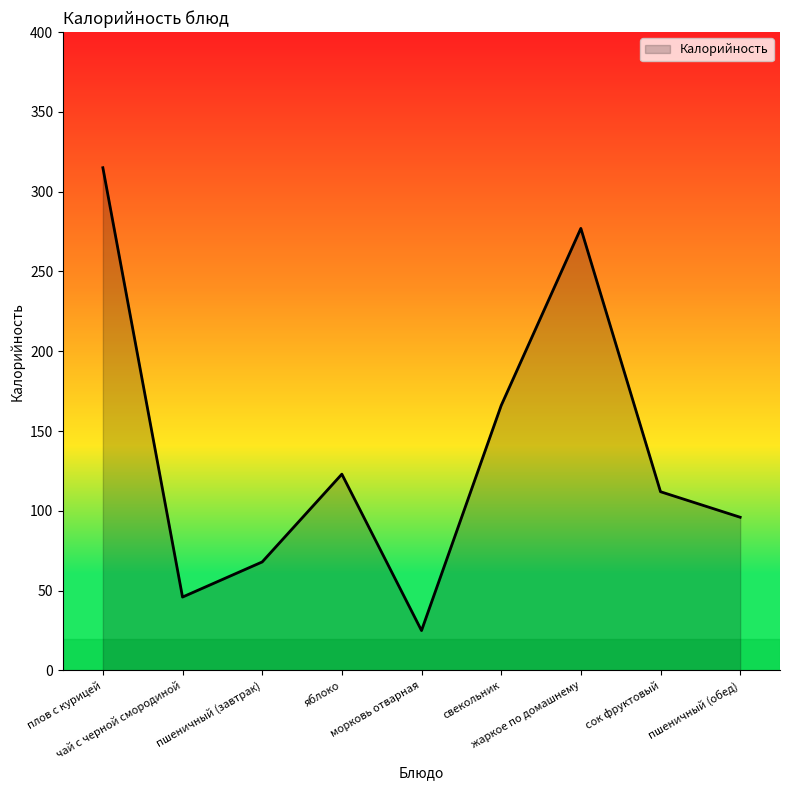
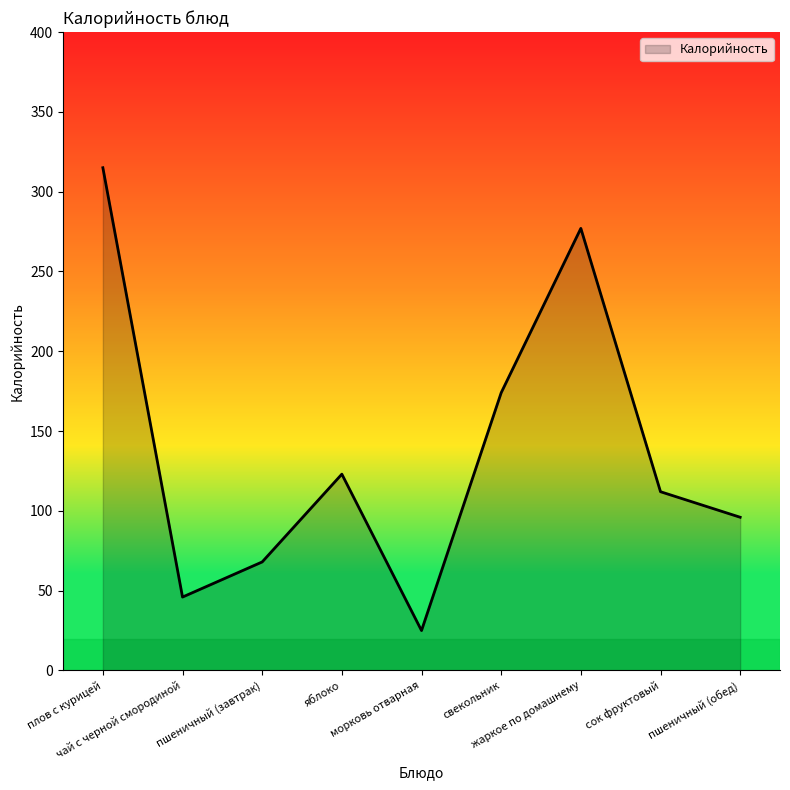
  {
    "плов с курицей": 315,
    "чай с черной смородиной": 46,
    "пшеничный (завтрак)": 68,
    "яблоко": 123,
    "морковь отварная": 25,
-   "свекольник": 166,
+   "свекольник": 174,
    "жаркое по домашнему": 277,
    "сок фруктовый": 112,
    "пшеничный (обед)": 96
  }
